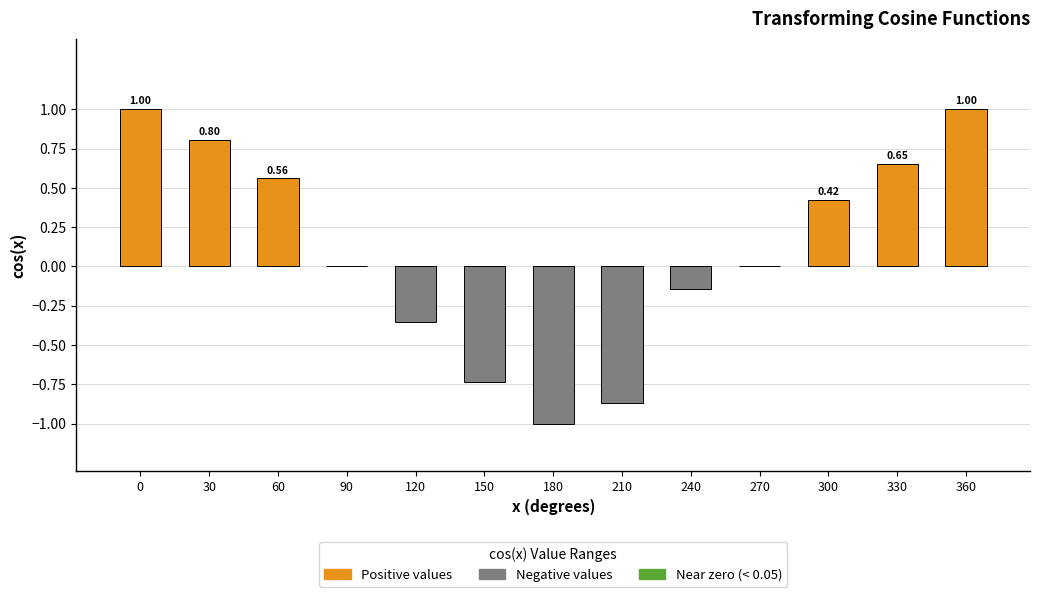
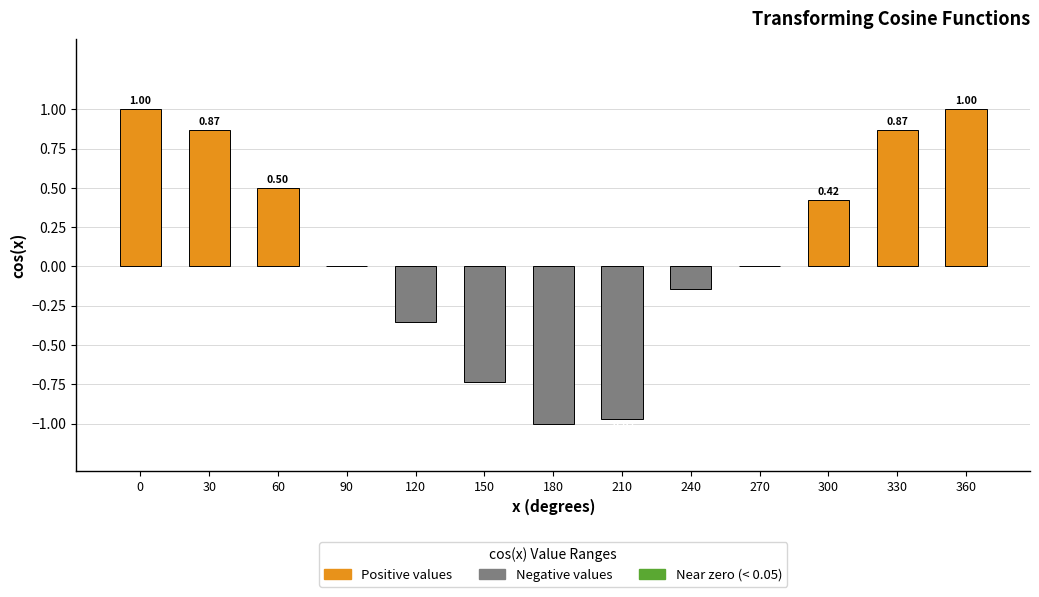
  {
    "0": 1.00,
-   "30": 0.80,
-   "60": 0.56,
-   "210": -0.87,
+   "30": 0.87,
+   "60": 0.50,
+   "210": -0.97,
    "300": 0.42,
-   "330": 0.65,
+   "330": 0.87,
    "360": 1.00
  }
